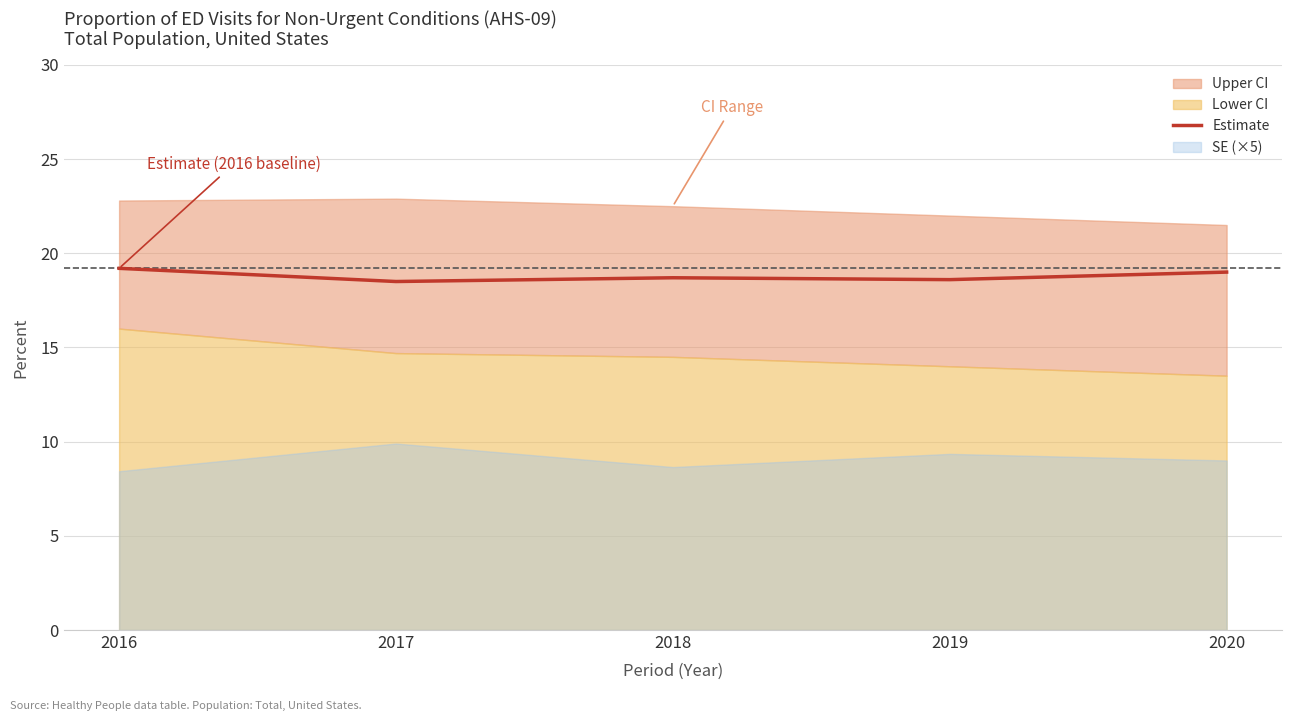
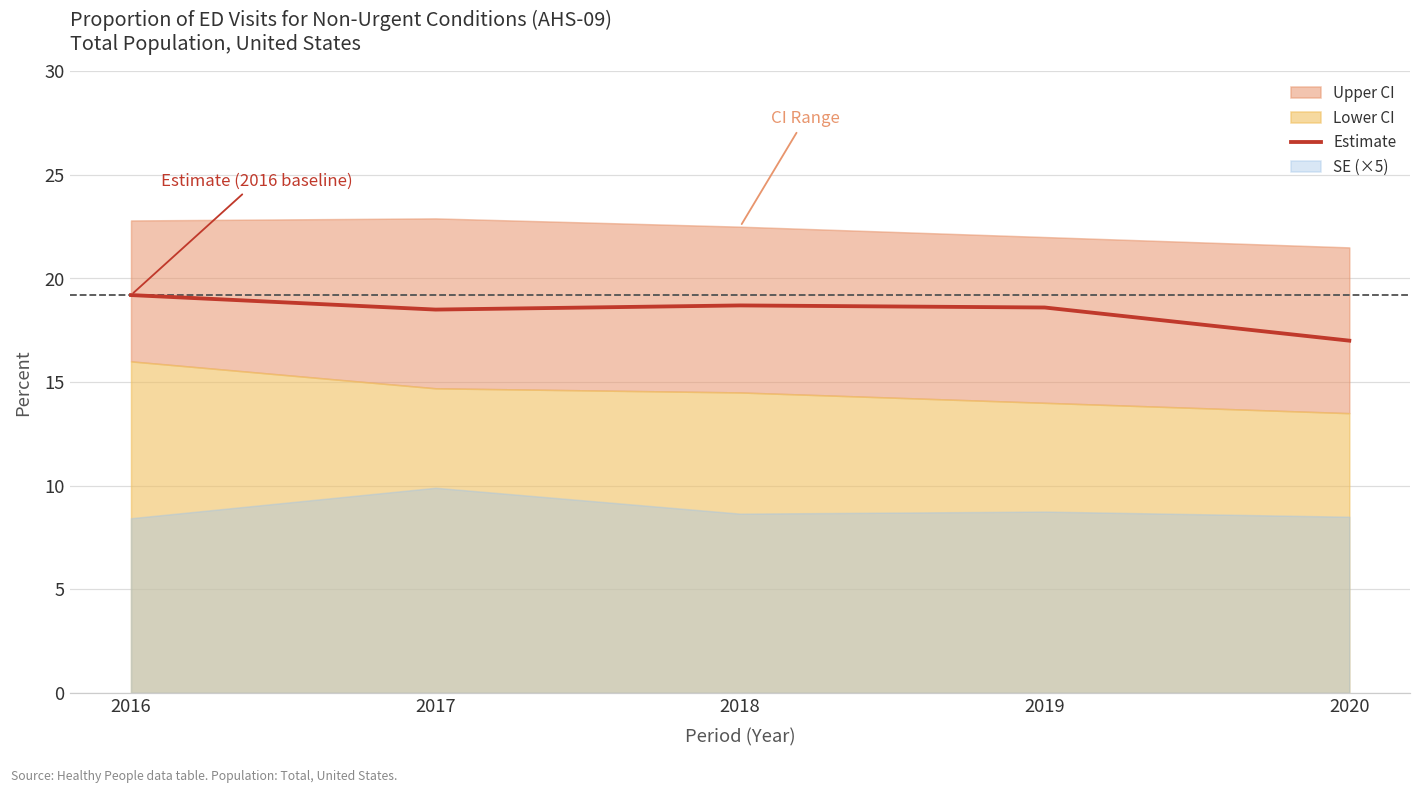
  {
    "Estimate": {
      "2016": 19.2,
      "2017": 18.5,
      "2018": 18.7,
      "2019": 18.6,
-     "2020": 19
+     "2020": 17
    },
    "SE (×5)": {
      "2016": 8.4,
      "2017": 9.9,
      "2018": 8.7,
-     "2019": 9.4,
-     "2020": 9.0
+     "2019": 8.8,
+     "2020": 8.5
    }
  }
